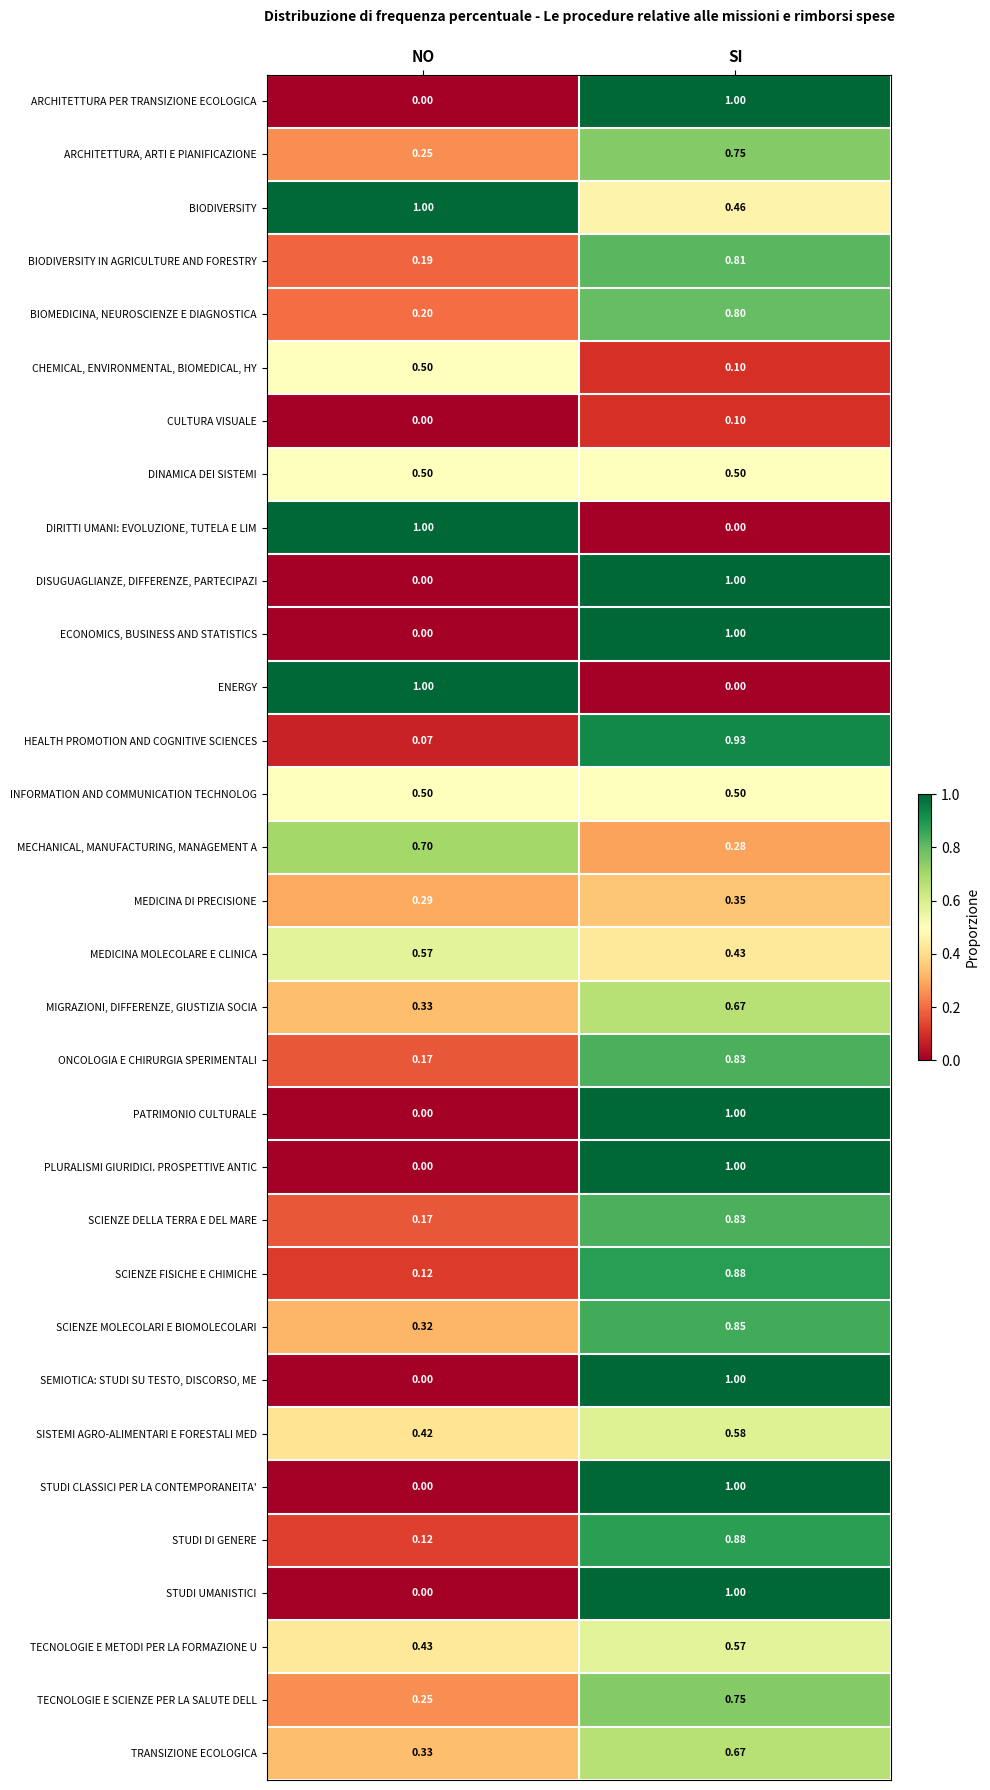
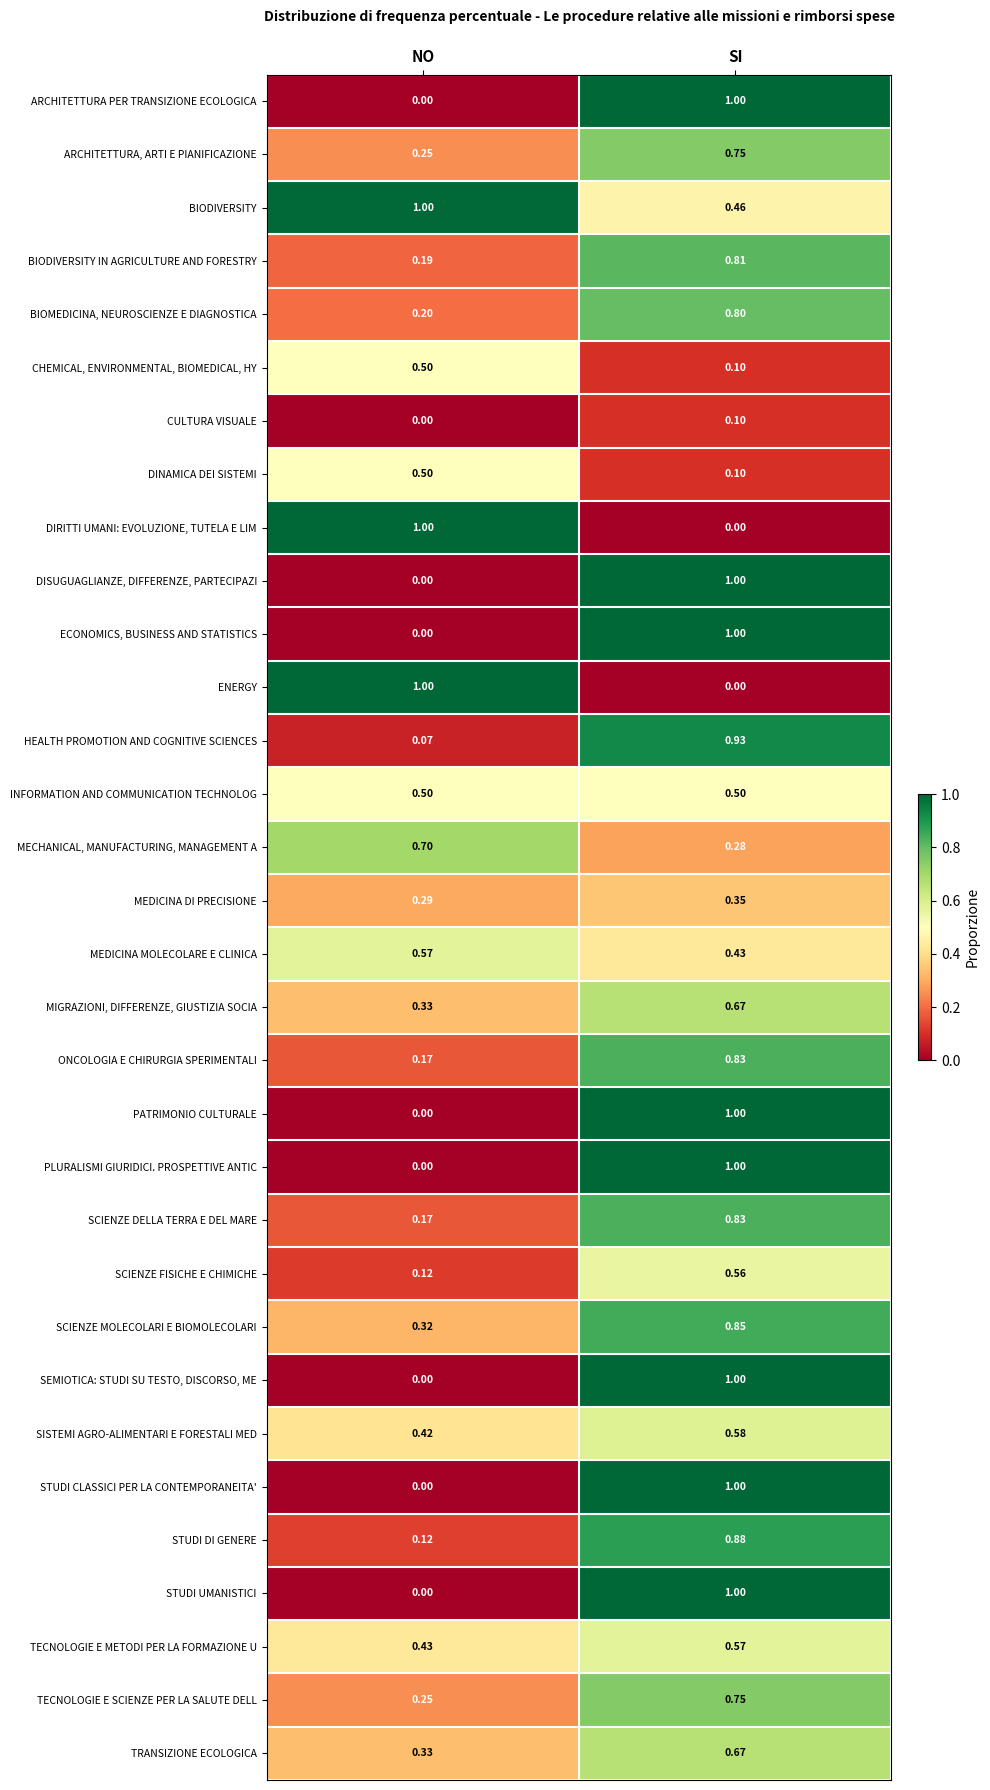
  {
    "ARCHITETTURA PER TRANSIZIONE ECOLOGICA": {
      "NO": 0.00,
      "SI": 1.00
    },
    "ARCHITETTURA, ARTI E PIANIFICAZIONE": {
      "NO": 0.25,
      "SI": 0.75
    },
    "BIODIVERSITY": {
      "NO": 1.00,
      "SI": 0.46
    },
    "BIODIVERSITY IN AGRICULTURE AND FORESTRY": {
      "NO": 0.19,
      "SI": 0.81
    },
    "BIOMEDICINA, NEUROSCIENZE E DIAGNOSTICA": {
      "NO": 0.20,
      "SI": 0.80
    },
    "CHEMICAL, ENVIRONMENTAL, BIOMEDICAL, HY": {
      "NO": 0.50,
      "SI": 0.10
    },
    "CULTURA VISUALE": {
      "NO": 0.00,
      "SI": 0.10
    },
    "DINAMICA DEI SISTEMI": {
      "NO": 0.50,
-     "SI": 0.50
+     "SI": 0.10
    },
    "DIRITTI UMANI: EVOLUZIONE, TUTELA E LIM": {
      "NO": 1.00,
      "SI": 0.00
    },
    "DISUGUAGLIANZE, DIFFERENZE, PARTECIPAZI": {
      "NO": 0.00,
      "SI": 1.00
    },
    "ECONOMICS, BUSINESS AND STATISTICS": {
      "NO": 0.00,
      "SI": 1.00
    },
    "ENERGY": {
      "NO": 1.00,
      "SI": 0.00
    },
    "HEALTH PROMOTION AND COGNITIVE SCIENCES": {
      "NO": 0.07,
      "SI": 0.93
    },
    "INFORMATION AND COMMUNICATION TECHNOLOG": {
      "NO": 0.50,
      "SI": 0.50
    },
    "MECHANICAL, MANUFACTURING, MANAGEMENT A": {
      "NO": 0.70,
      "SI": 0.28
    },
    "MEDICINA DI PRECISIONE": {
      "NO": 0.29,
      "SI": 0.35
    },
    "MEDICINA MOLECOLARE E CLINICA": {
      "NO": 0.57,
      "SI": 0.43
    },
    "MIGRAZIONI, DIFFERENZE, GIUSTIZIA SOCIA": {
      "NO": 0.33,
      "SI": 0.67
    },
    "ONCOLOGIA E CHIRURGIA SPERIMENTALI": {
      "NO": 0.17,
      "SI": 0.83
    },
    "PATRIMONIO CULTURALE": {
      "NO": 0.00,
      "SI": 1.00
    },
    "PLURALISMI GIURIDICI. PROSPETTIVE ANTIC": {
      "NO": 0.00,
      "SI": 1.00
    },
    "SCIENZE DELLA TERRA E DEL MARE": {
      "NO": 0.17,
      "SI": 0.83
    },
    "SCIENZE FISICHE E CHIMICHE": {
      "NO": 0.12,
-     "SI": 0.88
+     "SI": 0.56
    },
    "SCIENZE MOLECOLARI E BIOMOLECOLARI": {
      "NO": 0.32,
      "SI": 0.85
    },
    "SEMIOTICA: STUDI SU TESTO, DISCORSO, ME": {
      "NO": 0.00,
      "SI": 1.00
    },
    "SISTEMI AGRO-ALIMENTARI E FORESTALI MED": {
      "NO": 0.42,
      "SI": 0.58
    },
    "STUDI CLASSICI PER LA CONTEMPORANEITA'": {
      "NO": 0.00,
      "SI": 1.00
    },
    "STUDI DI GENERE": {
      "NO": 0.12,
      "SI": 0.88
    },
    "STUDI UMANISTICI": {
      "NO": 0.00,
      "SI": 1.00
    },
    "TECNOLOGIE E METODI PER LA FORMAZIONE U": {
      "NO": 0.43,
      "SI": 0.57
    },
    "TECNOLOGIE E SCIENZE PER LA SALUTE DELL": {
      "NO": 0.25,
      "SI": 0.75
    },
    "TRANSIZIONE ECOLOGICA": {
      "NO": 0.33,
      "SI": 0.67
    }
  }
